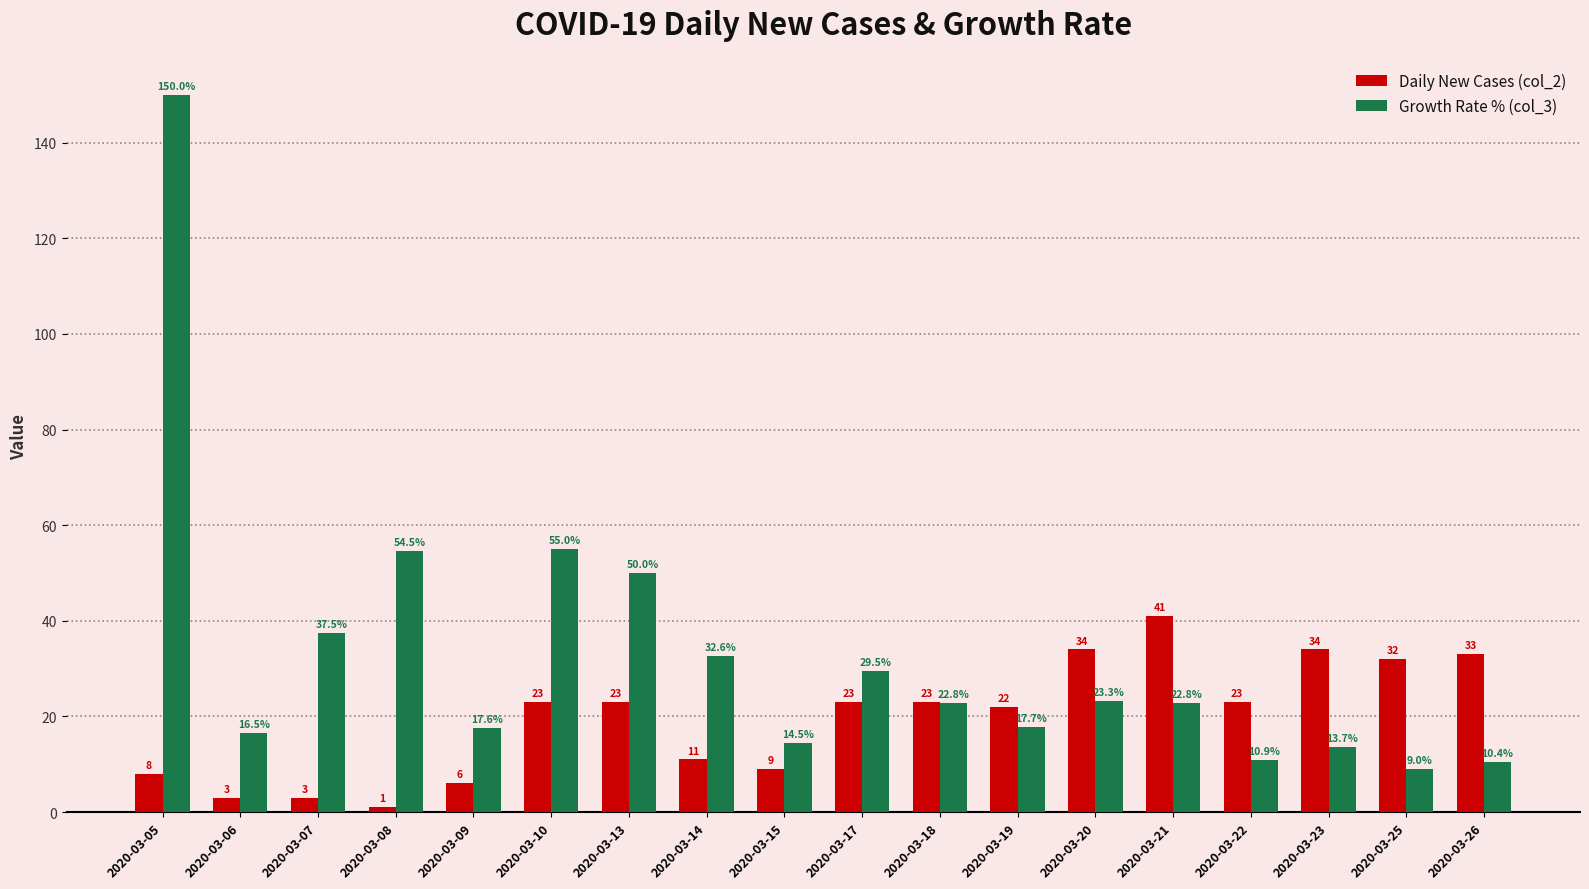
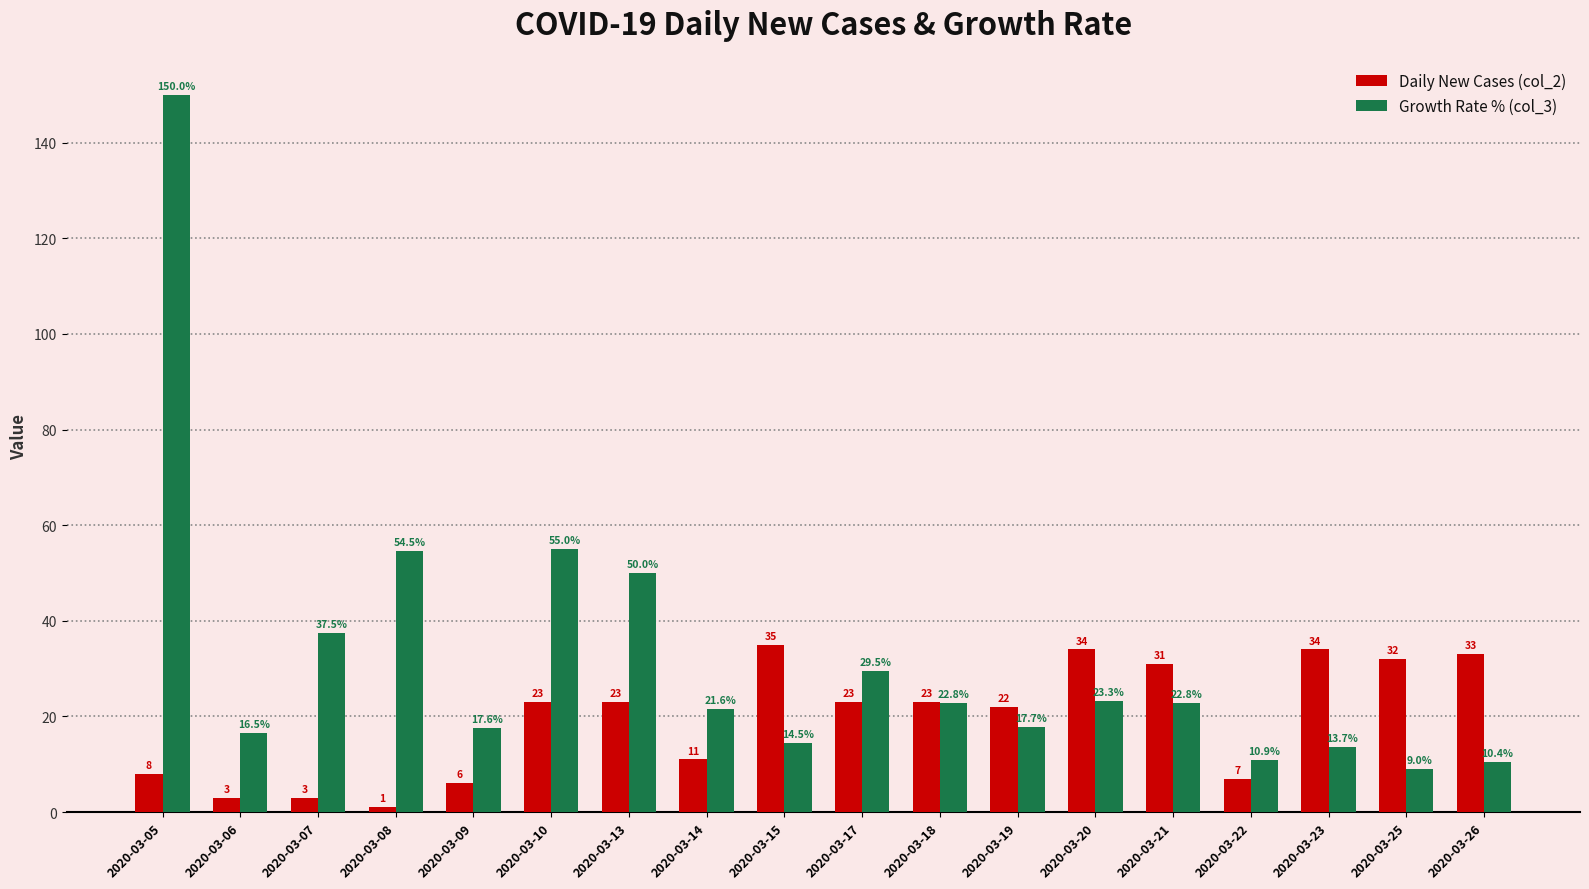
  {
    "Daily New Cases (col_2)": {
      "2020-03-05": "8",
      "2020-03-06": "3",
      "2020-03-07": "3",
      "2020-03-08": "1",
      "2020-03-09": "6",
      "2020-03-10": "23",
      "2020-03-13": "23",
      "2020-03-14": "11",
-     "2020-03-15": "9",
+     "2020-03-15": "35",
      "2020-03-17": "23",
      "2020-03-18": "23",
      "2020-03-19": "22",
      "2020-03-20": "34",
-     "2020-03-21": "41",
-     "2020-03-22": "23",
+     "2020-03-21": "31",
+     "2020-03-22": "7",
      "2020-03-23": "34",
      "2020-03-25": "32",
      "2020-03-26": "33"
    },
    "Growth Rate % (col_3)": {
      "2020-03-05": "150.0%",
      "2020-03-06": "16.5%",
      "2020-03-07": "37.5%",
      "2020-03-08": "54.5%",
      "2020-03-09": "17.6%",
      "2020-03-10": "55.0%",
      "2020-03-13": "50.0%",
-     "2020-03-14": "32.6%",
+     "2020-03-14": "21.6%",
      "2020-03-15": "14.5%",
      "2020-03-17": "29.5%",
      "2020-03-18": "22.8%",
      "2020-03-19": "17.7%",
      "2020-03-20": "23.3%",
      "2020-03-21": "22.8%",
      "2020-03-22": "10.9%",
      "2020-03-23": "13.7%",
      "2020-03-25": "9.0%",
      "2020-03-26": "10.4%"
    }
  }
